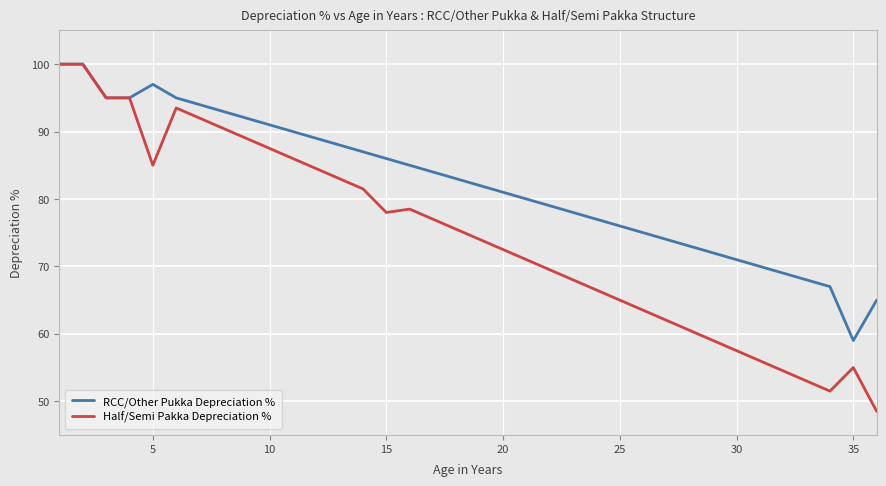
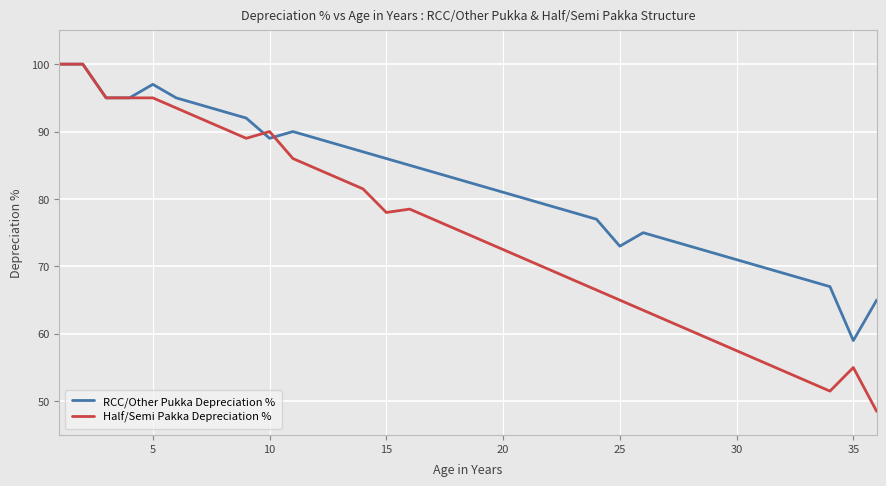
  {
    "RCC/Other Pukka Depreciation %": {
      "5": 97,
-     "10": 91,
+     "10": 89,
      "15": 86,
      "20": 81,
-     "25": 76,
+     "25": 73,
      "30": 71,
      "35": 59
    },
    "Half/Semi Pakka Depreciation %": {
-     "5": 85,
-     "10": 88,
+     "5": 95,
+     "10": 90,
      "15": 78,
      "20": 73,
      "25": 65,
      "30": 58,
      "35": 55
    }
  }
